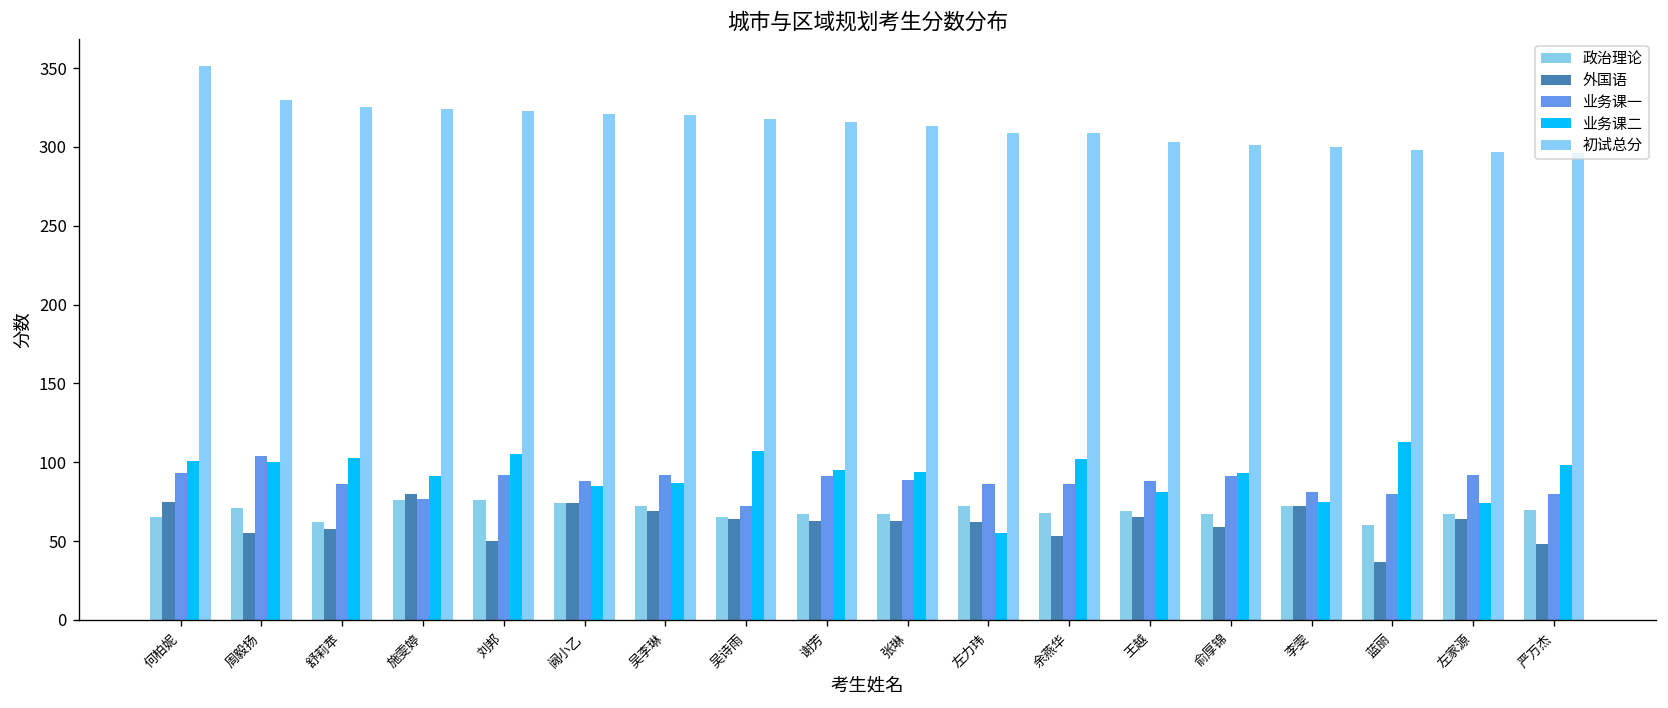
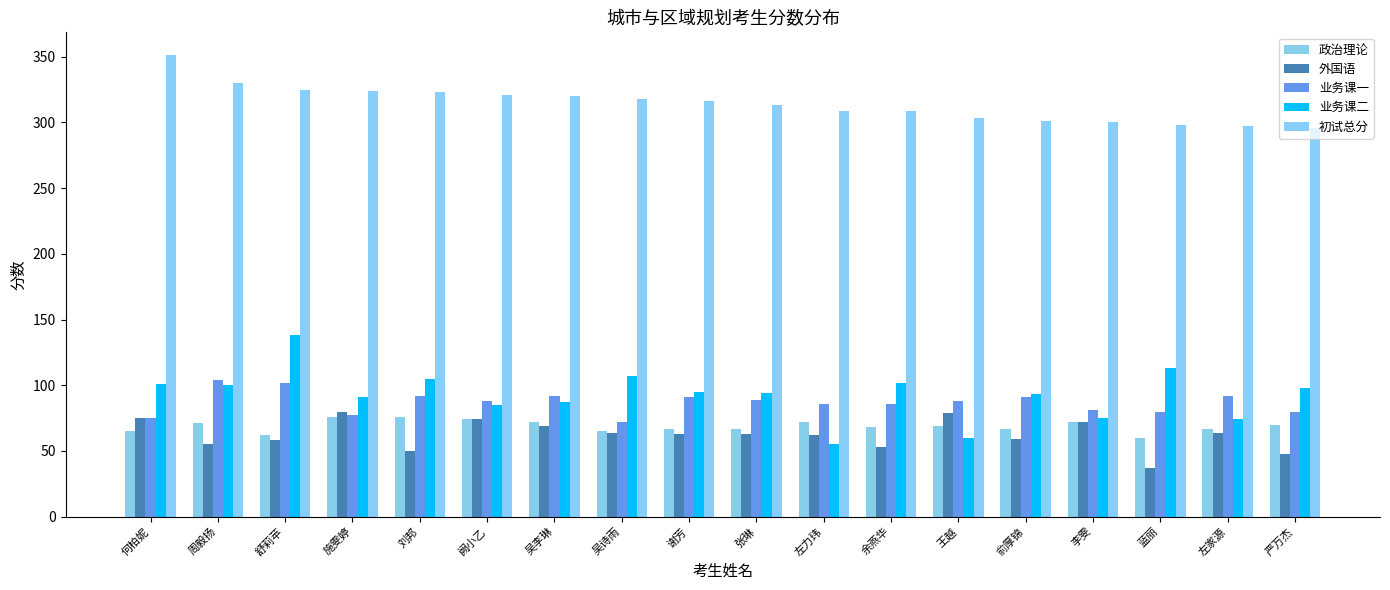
  {
    "外国语": {
      "何柏妮": 75,
      "周毅扬": 55,
      "舒莉苹": 58,
      "施雯婷": 80,
      "刘邦": 50,
      "阙小乙": 74,
      "吴李琳": 69,
      "吴诗雨": 64,
      "谢芳": 63,
      "张琳": 63,
      "左力玮": 62,
      "余燕华": 53,
-     "王越": 65,
+     "王越": 79,
      "俞厚锦": 59,
      "李雯": 72,
      "蓝丽": 37,
      "左家源": 64,
      "严万杰": 48
    },
    "业务课一": {
-     "何柏妮": 93,
+     "何柏妮": 75,
      "周毅扬": 104,
-     "舒莉苹": 86,
+     "舒莉苹": 102,
      "施雯婷": 77,
      "刘邦": 92,
      "阙小乙": 88,
      "吴李琳": 92,
      "吴诗雨": 72,
      "谢芳": 91,
      "张琳": 89,
      "左力玮": 86,
      "余燕华": 86,
      "王越": 88,
      "俞厚锦": 91,
      "李雯": 81,
      "蓝丽": 80,
      "左家源": 92,
      "严万杰": 80
    },
    "业务课二": {
      "何柏妮": 101,
      "周毅扬": 100,
-     "舒莉苹": 103,
+     "舒莉苹": 138,
      "施雯婷": 91,
      "刘邦": 105,
      "阙小乙": 85,
      "吴李琳": 87,
      "吴诗雨": 107,
      "谢芳": 95,
      "张琳": 94,
      "左力玮": 55,
      "余燕华": 102,
-     "王越": 81,
+     "王越": 60,
      "俞厚锦": 93,
      "李雯": 75,
      "蓝丽": 113,
      "左家源": 74,
      "严万杰": 98
    }
  }
